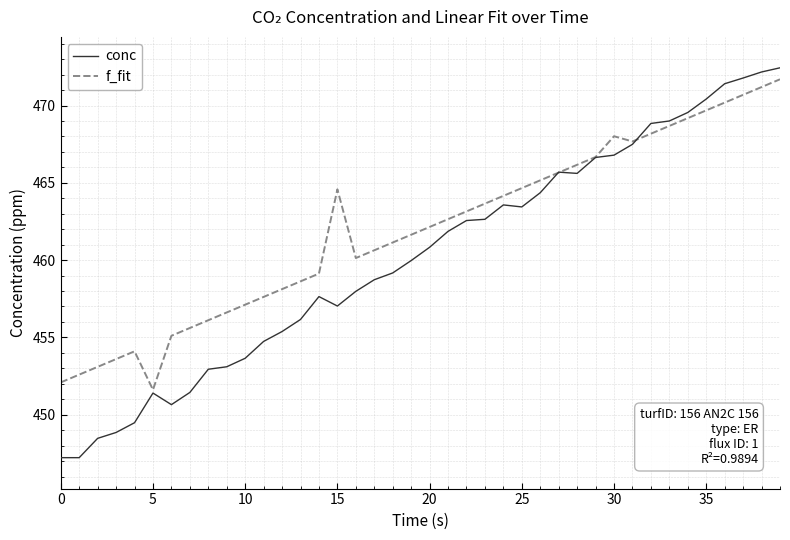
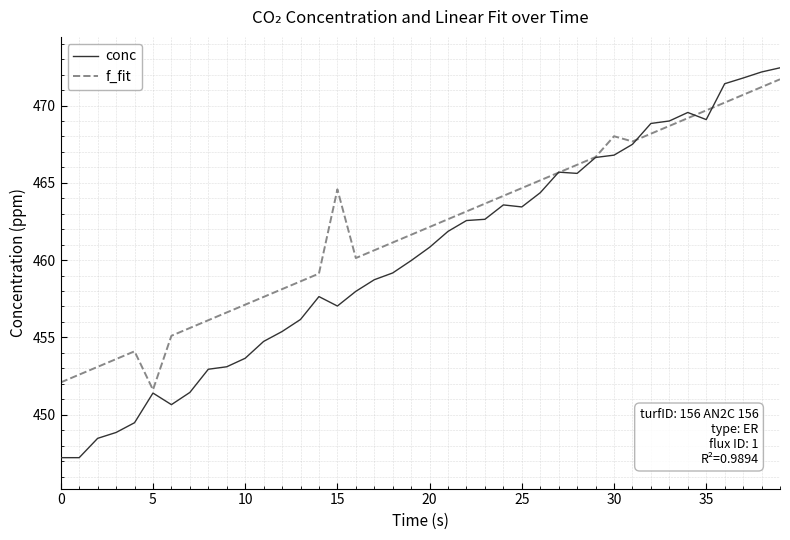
  {
    "conc": {
      "0": 447.2,
      "5": 451.4,
      "10": 453.7,
      "15": 457.0,
      "20": 460.8,
      "25": 463.4,
      "30": 466.8,
-     "35": 470.4
+     "35": 469.1
    },
    "f_fit": {
      "0": 452.1,
      "5": 451.6,
      "10": 457.1,
      "15": 464.6,
      "20": 462.1,
      "25": 464.7,
      "30": 468.0,
      "35": 469.7
    }
  }
